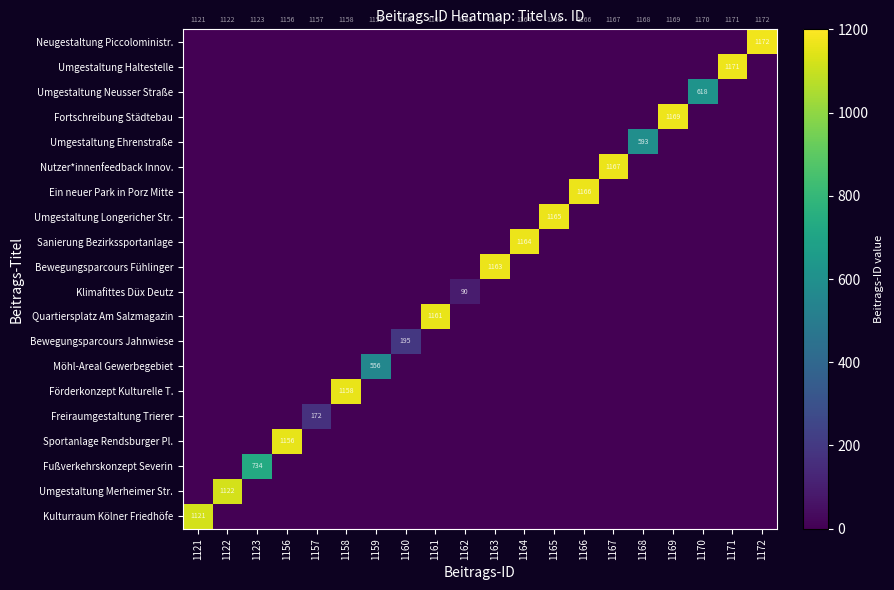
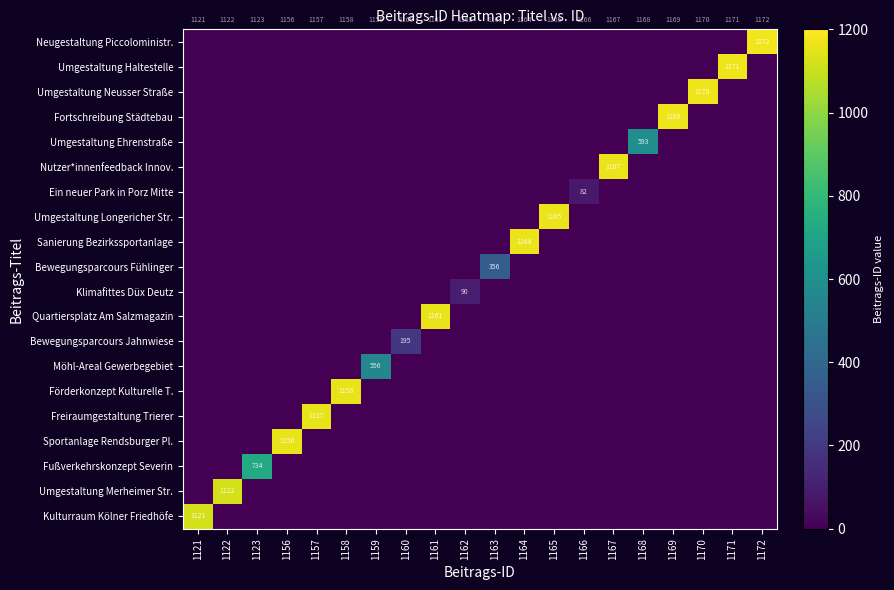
  {
    "Neugestaltung Piccoloministr.": {
      "1172": 1172
    },
    "Umgestaltung Haltestelle": {
      "1171": 1171
    },
    "Umgestaltung Neusser Straße": {
-     "1170": 618
+     "1170": 1170
    },
    "Fortschreibung Städtebau": {
      "1169": 1169
    },
    "Umgestaltung Ehrenstraße": {
      "1168": 593
    },
    "Nutzer*innenfeedback Innov.": {
      "1167": 1167
    },
    "Ein neuer Park in Porz Mitte": {
-     "1166": 1166
+     "1166": 82
    },
    "Umgestaltung Longericher Str.": {
      "1165": 1165
    },
    "Sanierung Bezirkssportanlage": {
      "1164": 1164
    },
    "Bewegungsparcours Fühlinger": {
-     "1163": 1163
+     "1163": 356
    },
    "Klimafittes Düx Deutz": {
      "1162": 90
    },
    "Quartiersplatz Am Salzmagazin": {
      "1161": 1161
    },
    "Bewegungsparcours Jahnwiese": {
      "1160": 195
    },
    "Möhl-Areal Gewerbegebiet": {
      "1159": 556
    },
    "Förderkonzept Kulturelle T.": {
      "1158": 1158
    },
    "Freiraumgestaltung Trierer": {
-     "1157": 172
+     "1157": 1157
    },
    "Sportanlage Rendsburger Pl.": {
      "1156": 1156
    },
    "Fußverkehrskonzept Severin": {
      "1123": 734
    },
    "Umgestaltung Merheimer Str.": {
      "1122": 1122
    },
    "Kulturraum Kölner Friedhöfe": {
      "1121": 1121
    }
  }
